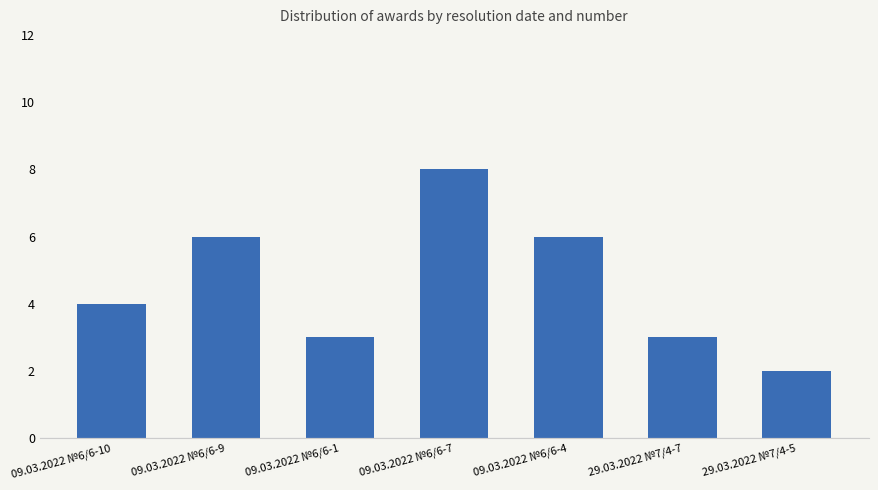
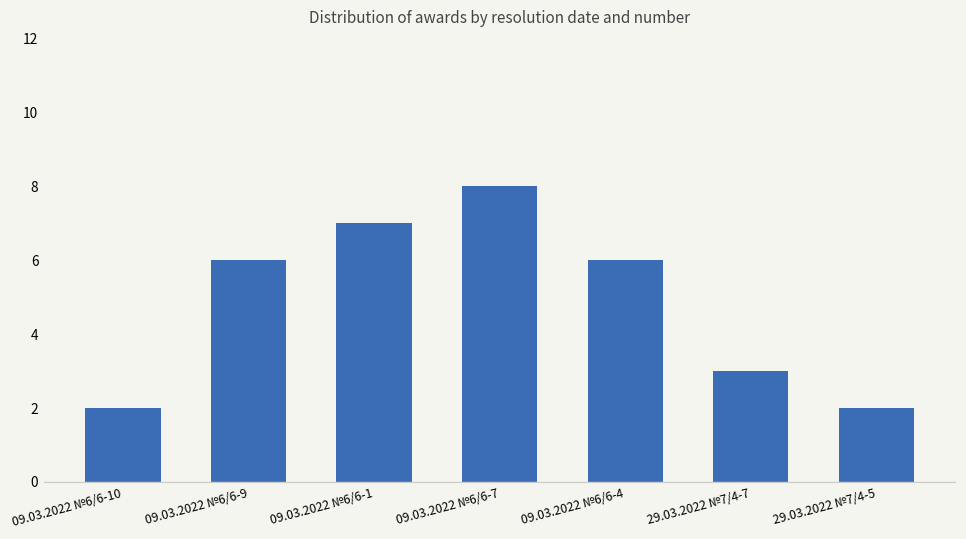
  {
-   "09.03.2022 №6/6-10": 4,
+   "09.03.2022 №6/6-10": 2,
    "09.03.2022 №6/6-9": 6,
-   "09.03.2022 №6/6-1": 3,
+   "09.03.2022 №6/6-1": 7,
    "09.03.2022 №6/6-7": 8,
    "09.03.2022 №6/6-4": 6,
    "29.03.2022 №7/4-7": 3,
    "29.03.2022 №7/4-5": 2
  }
